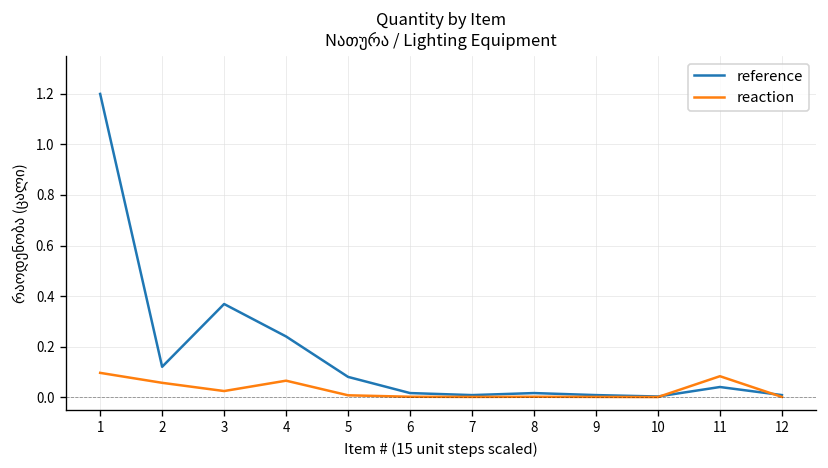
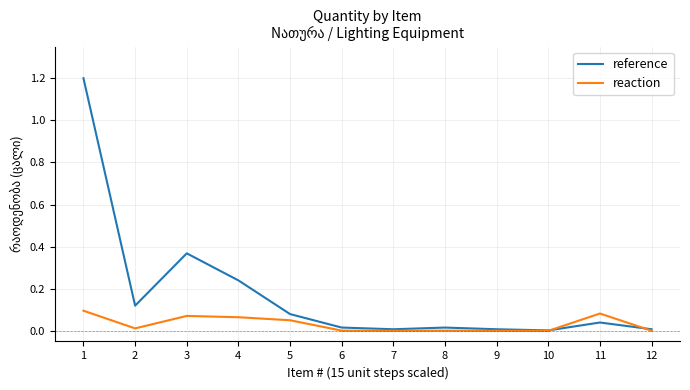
  {
    "reference": {
      "1": 1.20,
      "2": 0.12,
      "3": 0.37,
      "4": 0.24,
      "5": 0.08,
      "6": 0.02,
      "8": 0.02,
      "11": 0.04
    },
    "reaction": {
      "1": 0.10,
-     "2": 0.06,
-     "3": 0.02,
+     "2": 0.01,
+     "3": 0.07,
      "4": 0.07,
-     "5": 0.01,
+     "5": 0.05,
      "6": 0.00,
      "8": 0.00,
      "11": 0.08
    }
  }
